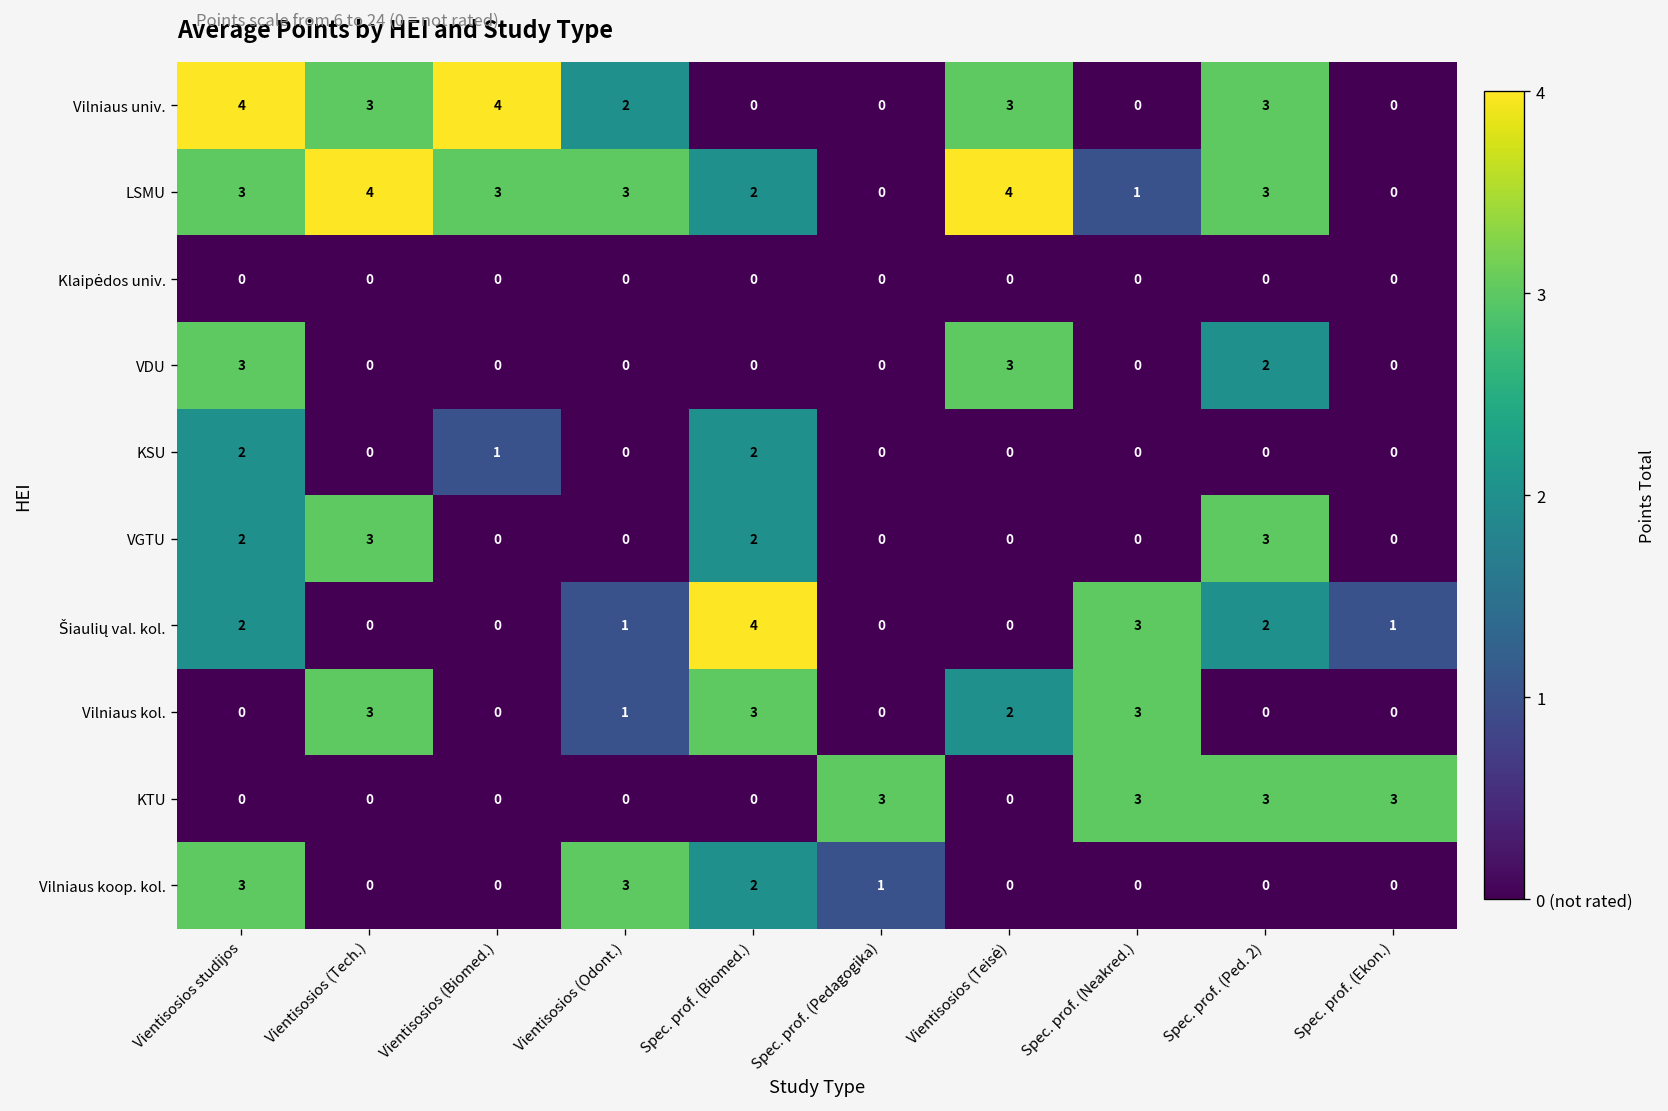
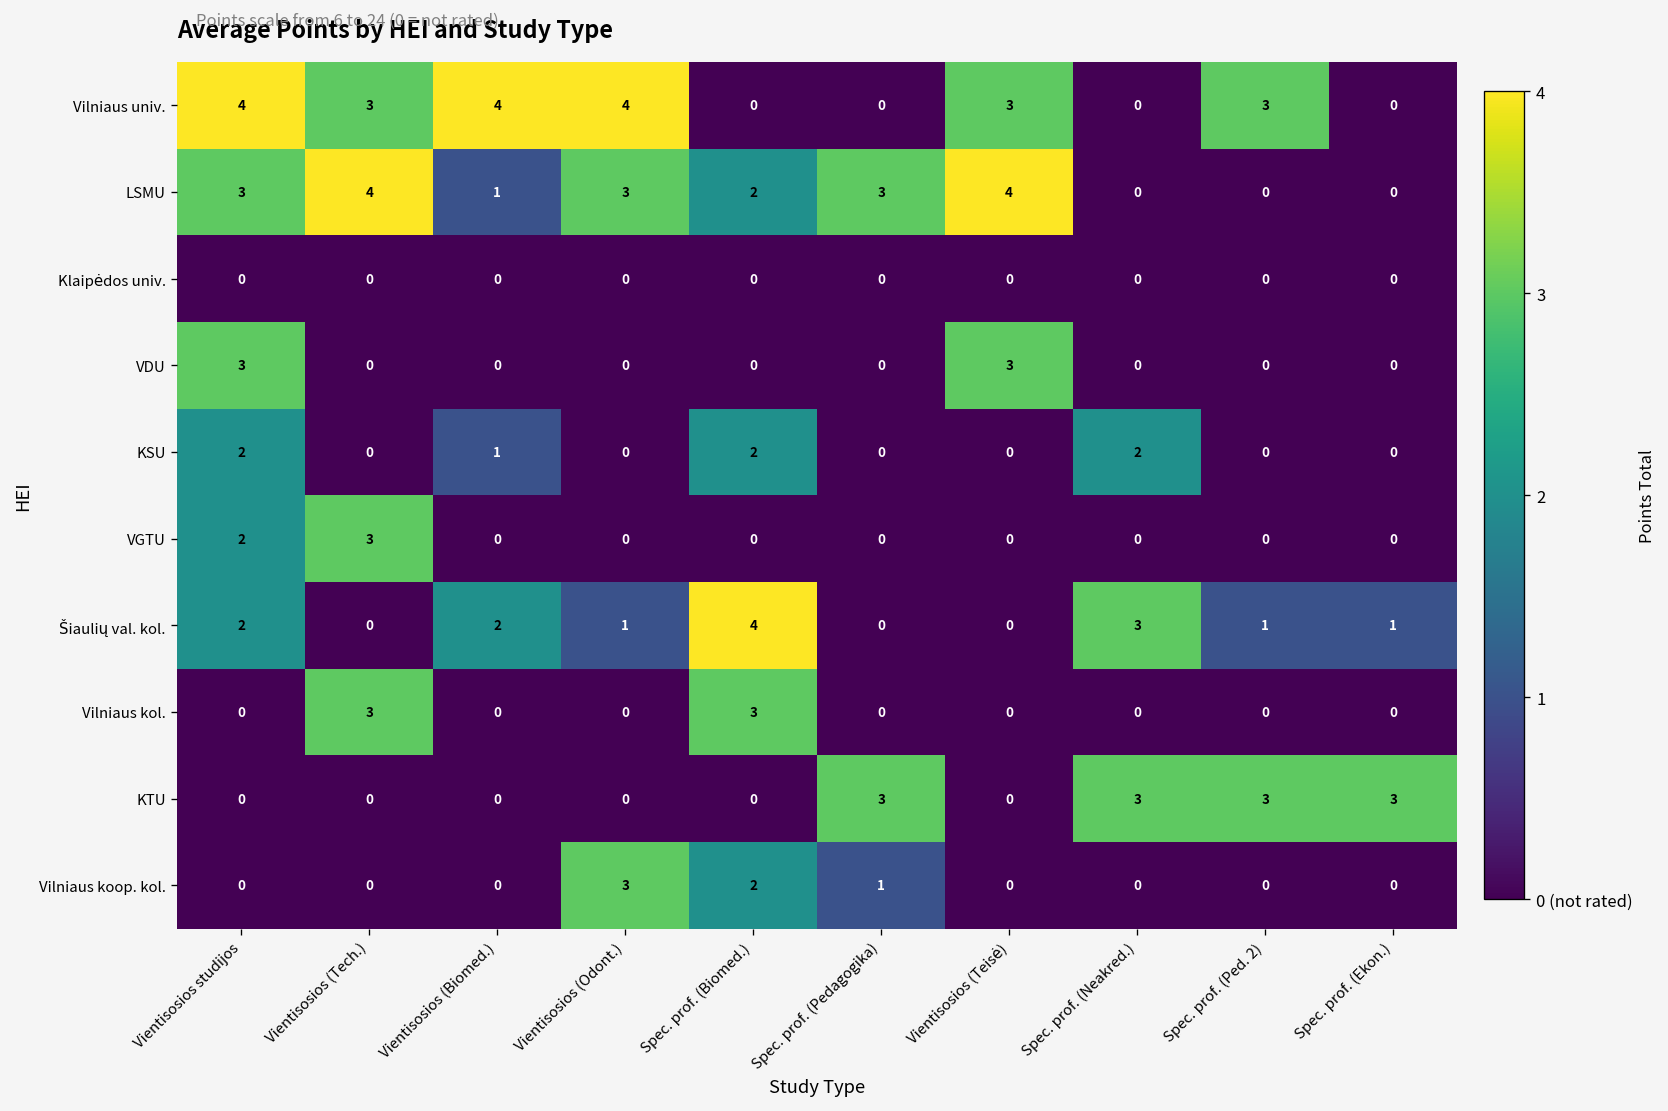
  {
    "Vilniaus univ.": {
      "Vientisosios studijos": 4,
      "Vientisosios (Tech.)": 3,
      "Vientisosios (Biomed.)": 4,
-     "Vientisosios (Odont.)": 2,
+     "Vientisosios (Odont.)": 4,
      "Spec. prof. (Biomed.)": 0,
      "Spec. prof. (Pedagogika)": 0,
      "Vientisosios (Teisė)": 3,
      "Spec. prof. (Neakred.)": 0,
      "Spec. prof. (Ped. 2)": 3,
      "Spec. prof. (Ekon.)": 0
    },
    "LSMU": {
      "Vientisosios studijos": 3,
      "Vientisosios (Tech.)": 4,
-     "Vientisosios (Biomed.)": 3,
+     "Vientisosios (Biomed.)": 1,
      "Vientisosios (Odont.)": 3,
      "Spec. prof. (Biomed.)": 2,
-     "Spec. prof. (Pedagogika)": 0,
+     "Spec. prof. (Pedagogika)": 3,
      "Vientisosios (Teisė)": 4,
-     "Spec. prof. (Neakred.)": 1,
-     "Spec. prof. (Ped. 2)": 3,
+     "Spec. prof. (Neakred.)": 0,
+     "Spec. prof. (Ped. 2)": 0,
      "Spec. prof. (Ekon.)": 0
    },
    "Klaipėdos univ.": {
      "Vientisosios studijos": 0,
      "Vientisosios (Tech.)": 0,
      "Vientisosios (Biomed.)": 0,
      "Vientisosios (Odont.)": 0,
      "Spec. prof. (Biomed.)": 0,
      "Spec. prof. (Pedagogika)": 0,
      "Vientisosios (Teisė)": 0,
      "Spec. prof. (Neakred.)": 0,
      "Spec. prof. (Ped. 2)": 0,
      "Spec. prof. (Ekon.)": 0
    },
    "VDU": {
      "Vientisosios studijos": 3,
      "Vientisosios (Tech.)": 0,
      "Vientisosios (Biomed.)": 0,
      "Vientisosios (Odont.)": 0,
      "Spec. prof. (Biomed.)": 0,
      "Spec. prof. (Pedagogika)": 0,
      "Vientisosios (Teisė)": 3,
      "Spec. prof. (Neakred.)": 0,
-     "Spec. prof. (Ped. 2)": 2,
+     "Spec. prof. (Ped. 2)": 0,
      "Spec. prof. (Ekon.)": 0
    },
    "KSU": {
      "Vientisosios studijos": 2,
      "Vientisosios (Tech.)": 0,
      "Vientisosios (Biomed.)": 1,
      "Vientisosios (Odont.)": 0,
      "Spec. prof. (Biomed.)": 2,
      "Spec. prof. (Pedagogika)": 0,
      "Vientisosios (Teisė)": 0,
-     "Spec. prof. (Neakred.)": 0,
+     "Spec. prof. (Neakred.)": 2,
      "Spec. prof. (Ped. 2)": 0,
      "Spec. prof. (Ekon.)": 0
    },
    "VGTU": {
      "Vientisosios studijos": 2,
      "Vientisosios (Tech.)": 3,
      "Vientisosios (Biomed.)": 0,
      "Vientisosios (Odont.)": 0,
-     "Spec. prof. (Biomed.)": 2,
+     "Spec. prof. (Biomed.)": 0,
      "Spec. prof. (Pedagogika)": 0,
      "Vientisosios (Teisė)": 0,
      "Spec. prof. (Neakred.)": 0,
-     "Spec. prof. (Ped. 2)": 3,
+     "Spec. prof. (Ped. 2)": 0,
      "Spec. prof. (Ekon.)": 0
    },
    "Šiaulių val. kol.": {
      "Vientisosios studijos": 2,
      "Vientisosios (Tech.)": 0,
-     "Vientisosios (Biomed.)": 0,
+     "Vientisosios (Biomed.)": 2,
      "Vientisosios (Odont.)": 1,
      "Spec. prof. (Biomed.)": 4,
      "Spec. prof. (Pedagogika)": 0,
      "Vientisosios (Teisė)": 0,
      "Spec. prof. (Neakred.)": 3,
-     "Spec. prof. (Ped. 2)": 2,
+     "Spec. prof. (Ped. 2)": 1,
      "Spec. prof. (Ekon.)": 1
    },
    "Vilniaus kol.": {
      "Vientisosios studijos": 0,
      "Vientisosios (Tech.)": 3,
      "Vientisosios (Biomed.)": 0,
-     "Vientisosios (Odont.)": 1,
+     "Vientisosios (Odont.)": 0,
      "Spec. prof. (Biomed.)": 3,
      "Spec. prof. (Pedagogika)": 0,
-     "Vientisosios (Teisė)": 2,
-     "Spec. prof. (Neakred.)": 3,
+     "Vientisosios (Teisė)": 0,
+     "Spec. prof. (Neakred.)": 0,
      "Spec. prof. (Ped. 2)": 0,
      "Spec. prof. (Ekon.)": 0
    },
    "KTU": {
      "Vientisosios studijos": 0,
      "Vientisosios (Tech.)": 0,
      "Vientisosios (Biomed.)": 0,
      "Vientisosios (Odont.)": 0,
      "Spec. prof. (Biomed.)": 0,
      "Spec. prof. (Pedagogika)": 3,
      "Vientisosios (Teisė)": 0,
      "Spec. prof. (Neakred.)": 3,
      "Spec. prof. (Ped. 2)": 3,
      "Spec. prof. (Ekon.)": 3
    },
    "Vilniaus koop. kol.": {
-     "Vientisosios studijos": 3,
+     "Vientisosios studijos": 0,
      "Vientisosios (Tech.)": 0,
      "Vientisosios (Biomed.)": 0,
      "Vientisosios (Odont.)": 3,
      "Spec. prof. (Biomed.)": 2,
      "Spec. prof. (Pedagogika)": 1,
      "Vientisosios (Teisė)": 0,
      "Spec. prof. (Neakred.)": 0,
      "Spec. prof. (Ped. 2)": 0,
      "Spec. prof. (Ekon.)": 0
    }
  }
